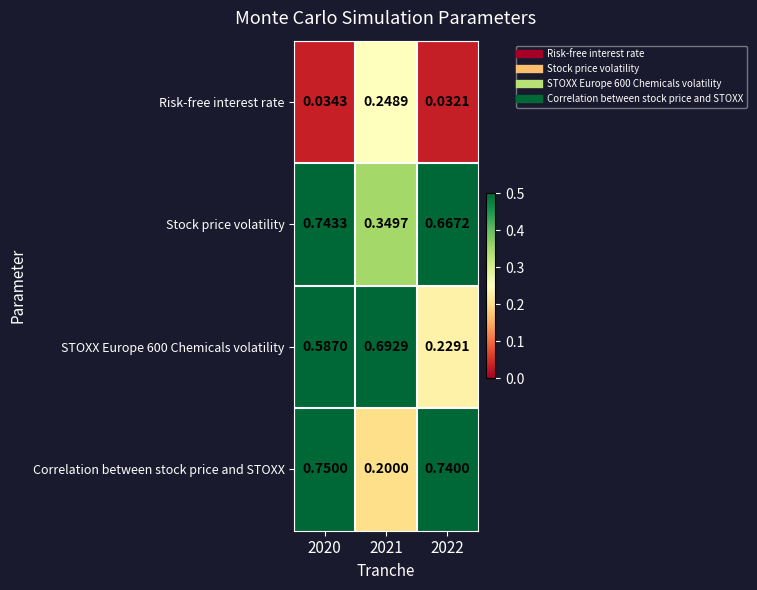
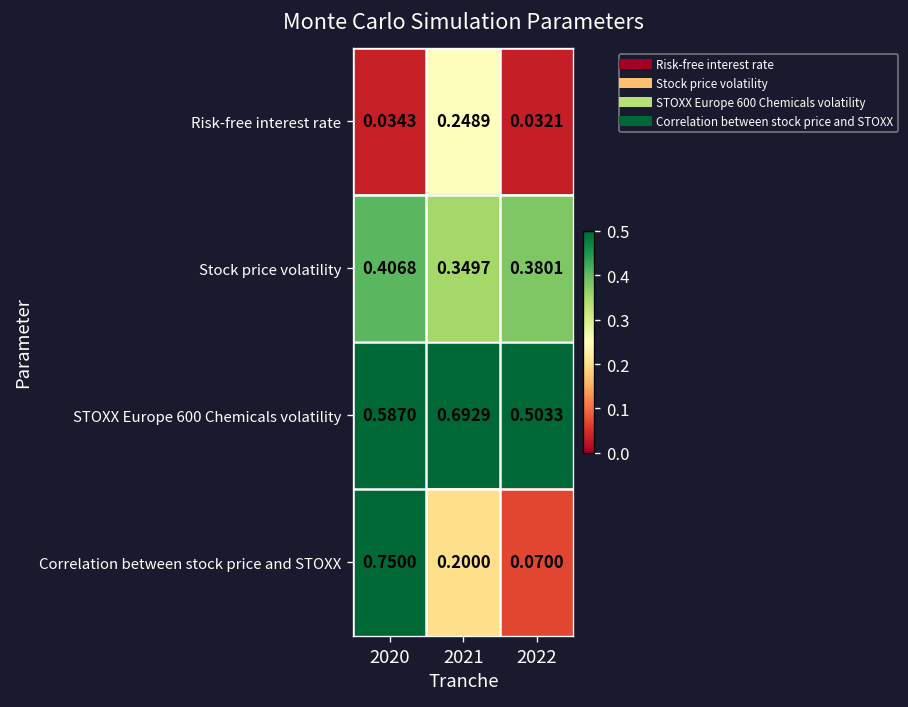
  {
    "Risk-free interest rate": {
      "2020": 0.0343,
      "2021": 0.2489,
      "2022": 0.0321
    },
    "Stock price volatility": {
-     "2020": 0.7433,
+     "2020": 0.4068,
      "2021": 0.3497,
-     "2022": 0.6672
+     "2022": 0.3801
    },
    "STOXX Europe 600 Chemicals volatility": {
      "2020": 0.5870,
      "2021": 0.6929,
-     "2022": 0.2291
+     "2022": 0.5033
    },
    "Correlation between stock price and STOXX": {
      "2020": 0.7500,
      "2021": 0.2000,
-     "2022": 0.7400
+     "2022": 0.0700
    }
  }
